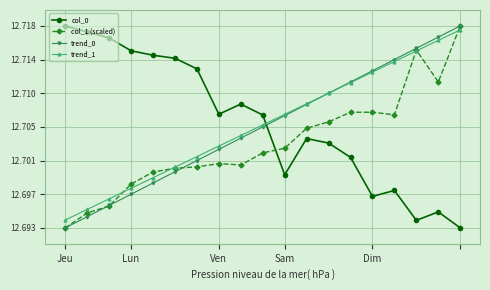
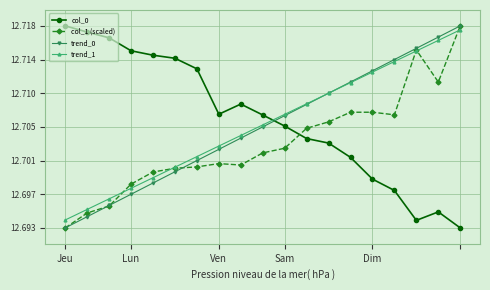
  {
    "col_0": {
      "Lun": 12.715,
      "Ven": 12.707,
-     "Sam": 12.699,
-     "Dim": 12.697
+     "Sam": 12.706,
+     "Dim": 12.699
    }
  }
